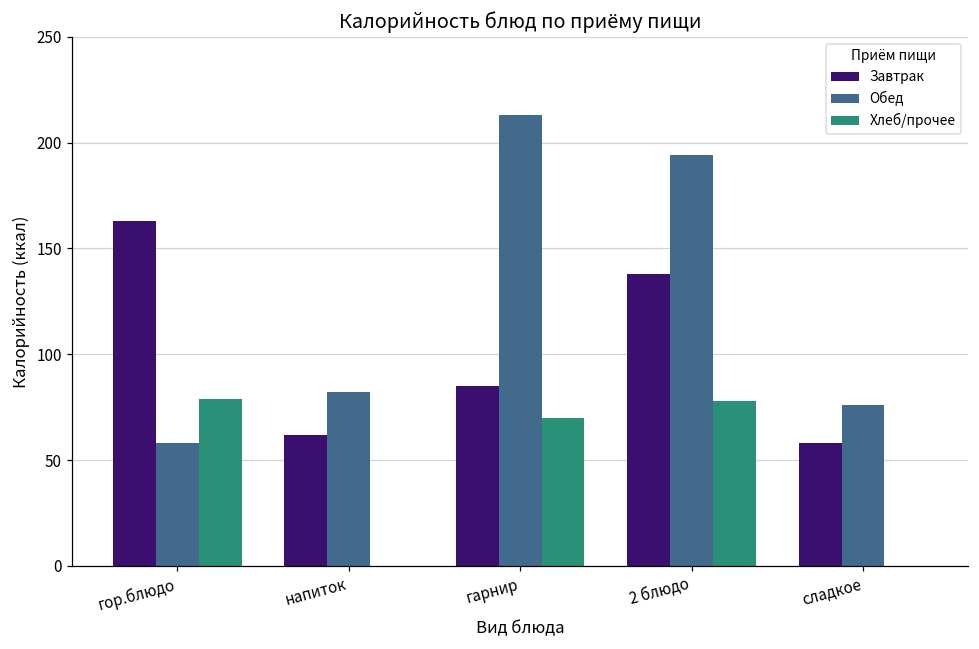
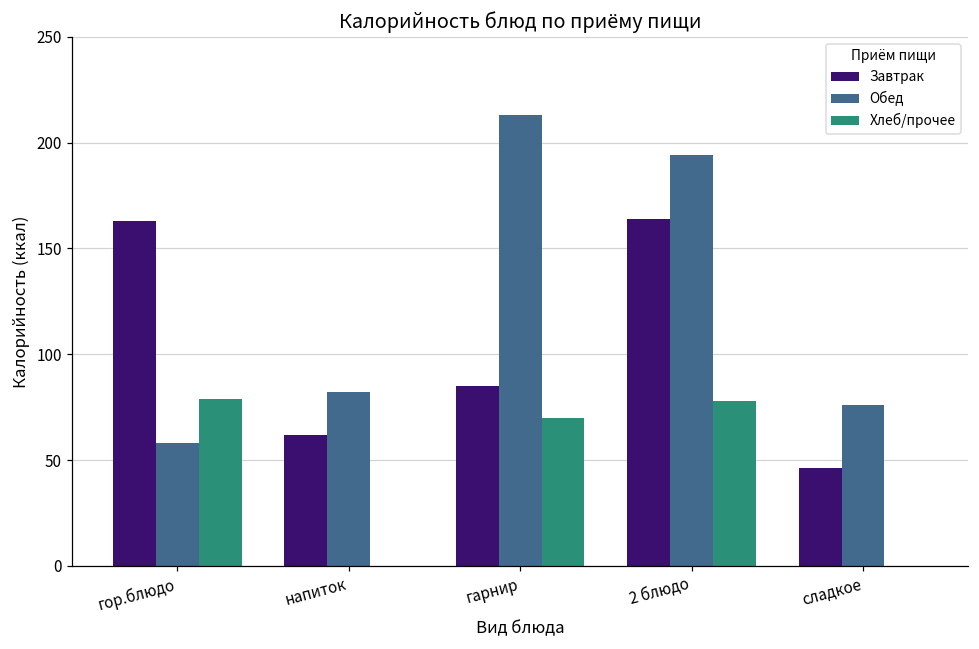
  {
    "Завтрак": {
      "гор.блюдо": 163,
      "напиток": 62,
      "гарнир": 85,
-     "2 блюдо": 138,
-     "сладкое": 58
+     "2 блюдо": 164,
+     "сладкое": 46
    }
  }
